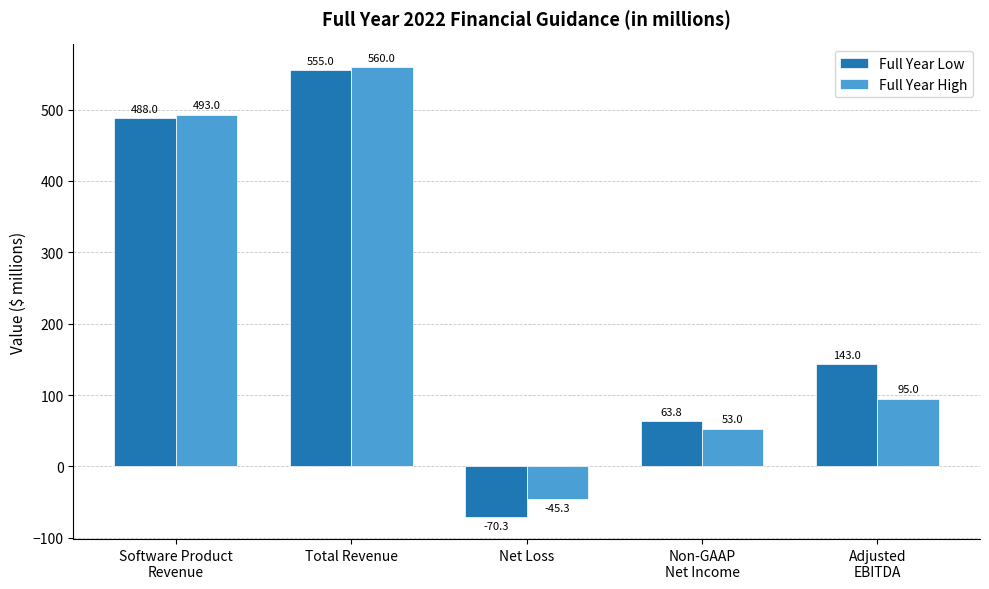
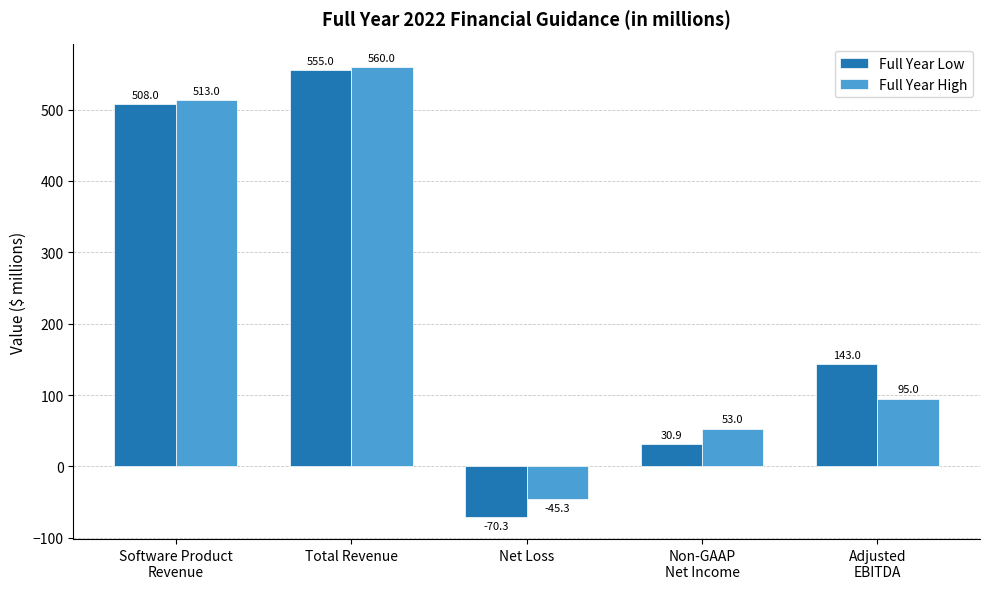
  {
    "Full Year Low": {
-     "Software Product Revenue": 488.0,
+     "Software Product Revenue": 508.0,
      "Total Revenue": 555.0,
      "Net Loss": -70.3,
-     "Non-GAAP Net Income": 63.8,
+     "Non-GAAP Net Income": 30.9,
      "Adjusted EBITDA": 143.0
    },
    "Full Year High": {
-     "Software Product Revenue": 493.0,
+     "Software Product Revenue": 513.0,
      "Total Revenue": 560.0,
      "Net Loss": -45.3,
      "Non-GAAP Net Income": 53.0,
      "Adjusted EBITDA": 95.0
    }
  }
